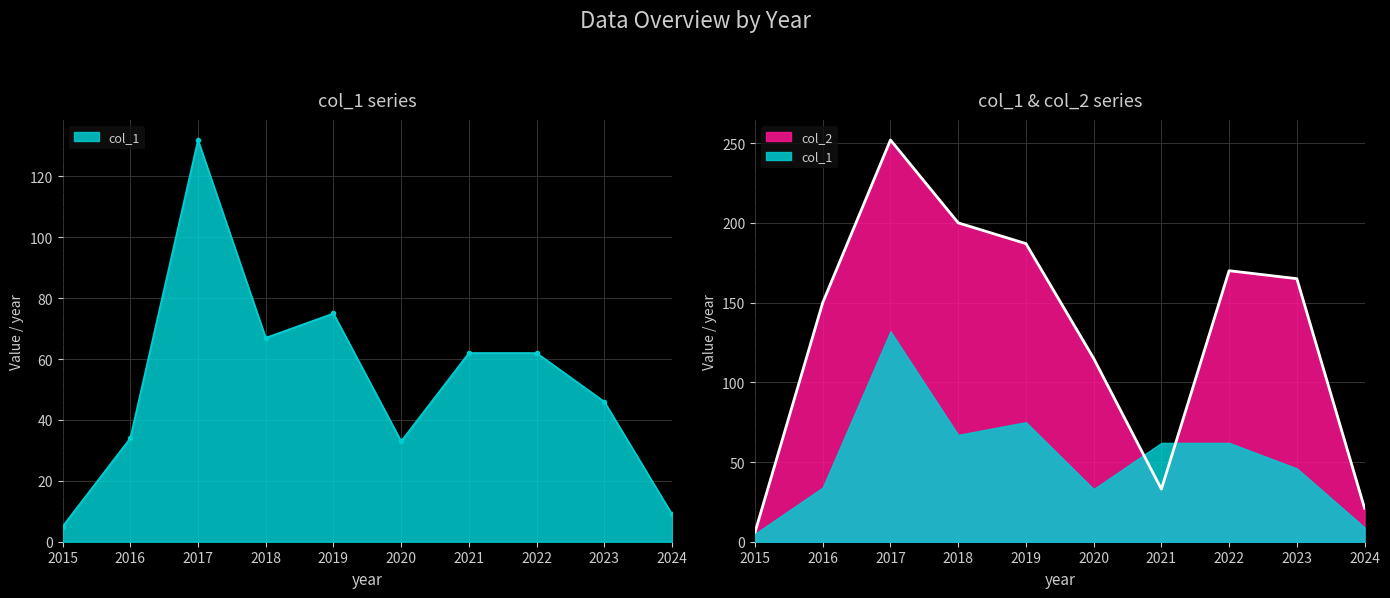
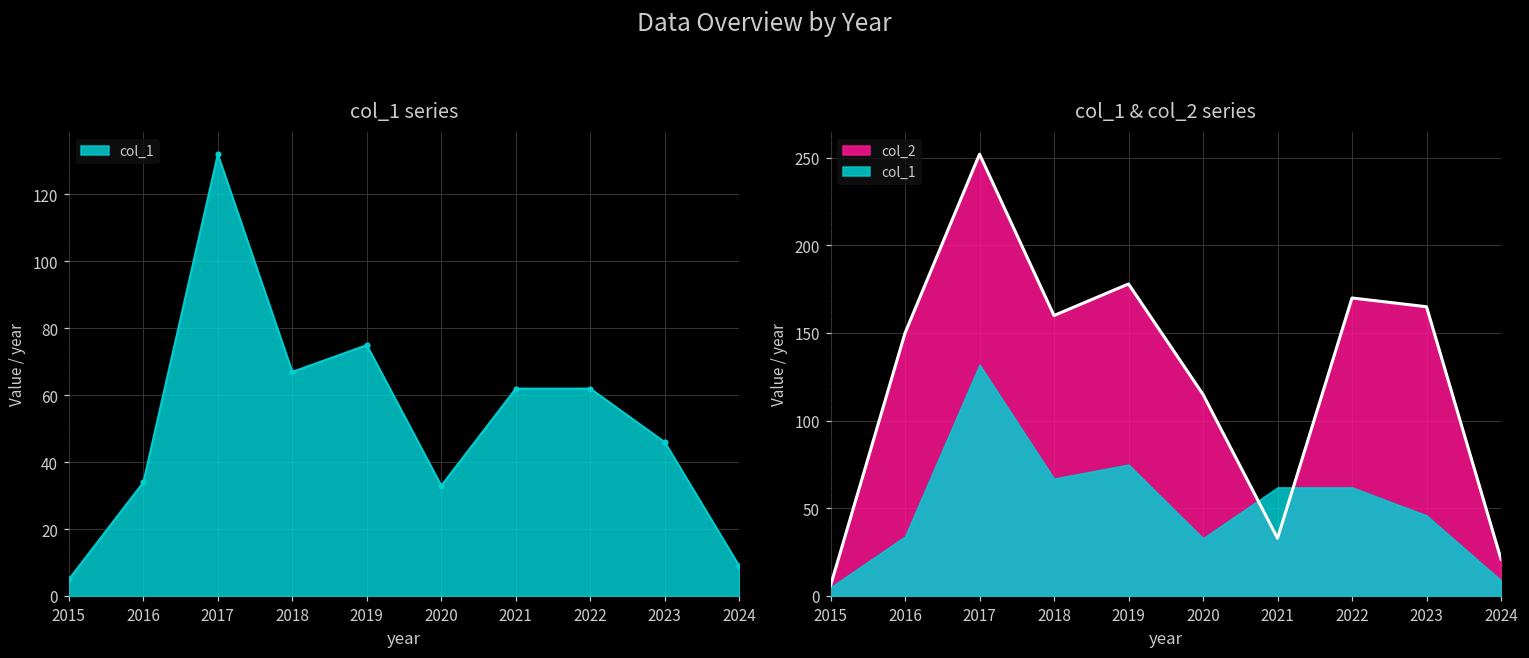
  {
    "col_1 series": {
      "2015": 5,
      "2016": 34,
      "2017": 132,
      "2018": 67,
      "2019": 75,
      "2020": 33,
      "2021": 62,
      "2022": 62,
      "2023": 46,
      "2024": 9
    },
    "col_1 & col_2 series": {
      "col_2": {
        "2016": 150,
        "2017": 252,
-       "2018": 200,
-       "2019": 187,
+       "2018": 160,
+       "2019": 178,
        "2020": 115,
        "2021": 33,
        "2022": 170,
        "2023": 165,
        "2024": 21
      },
      "col_1": {
        "2016": 34,
        "2017": 132,
        "2018": 67,
        "2019": 75,
        "2020": 33,
        "2021": 62,
        "2022": 62,
        "2023": 46,
        "2024": 9
      }
    }
  }
